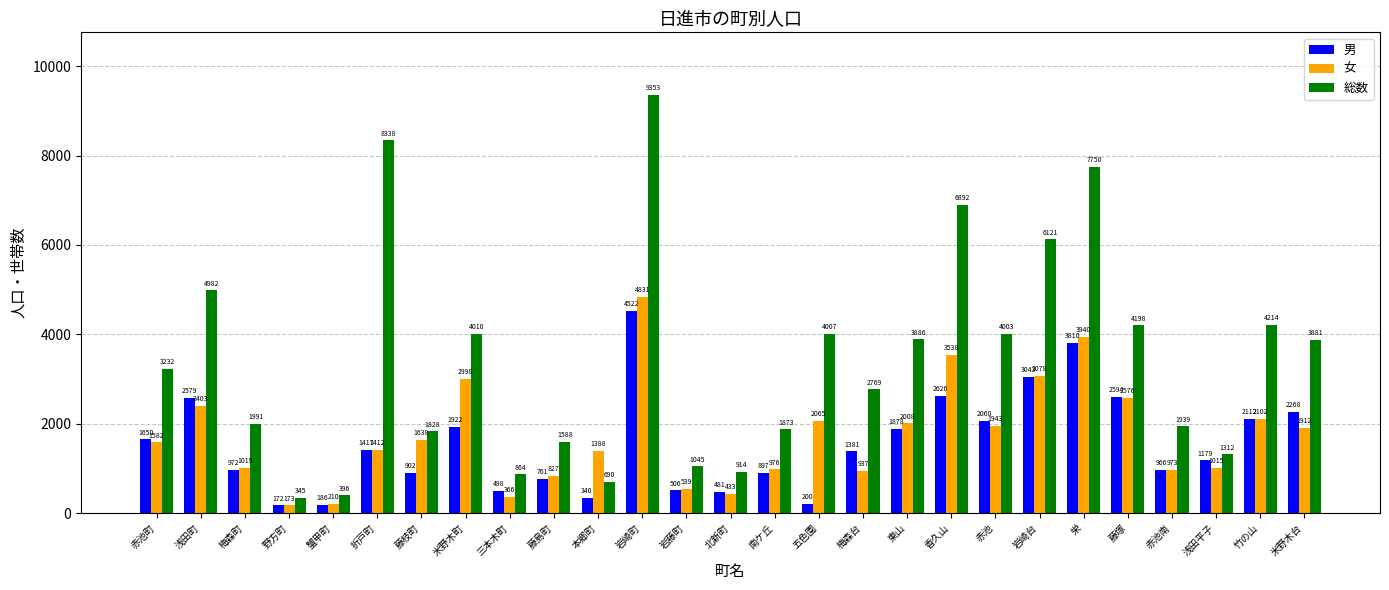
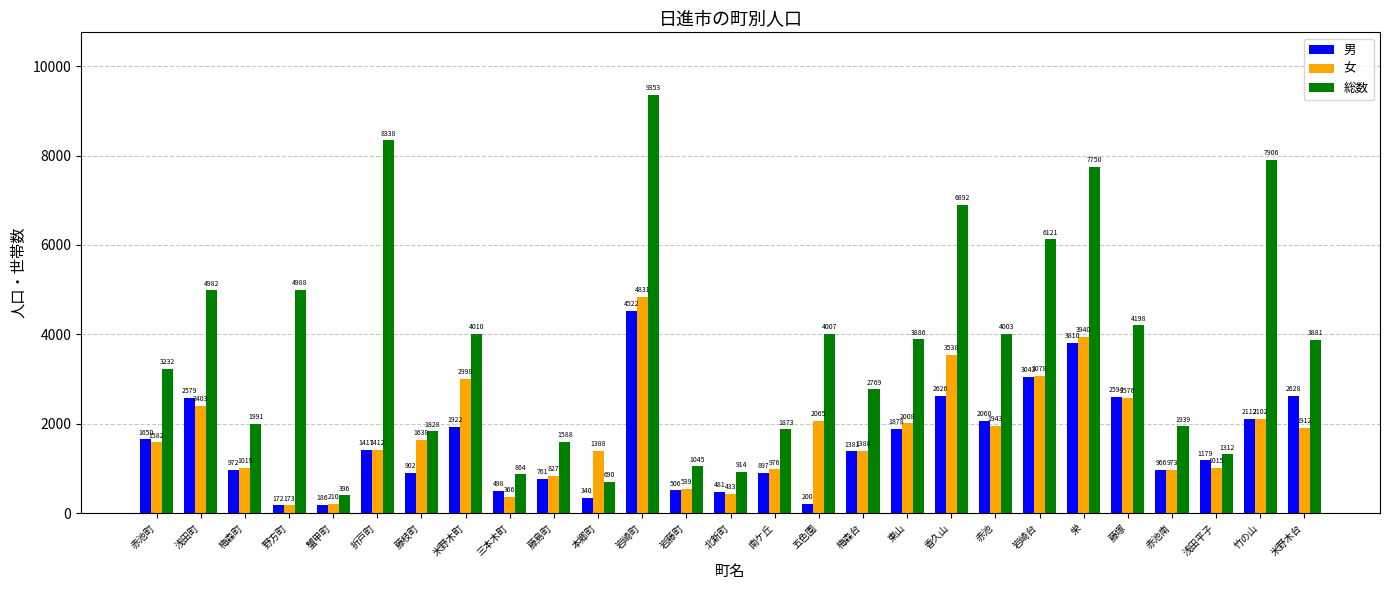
  {
    "男": {
      "浅田町": 2579,
      "野方町": 172,
      "蟹甲町": 186,
      "藤枝町": 902,
      "米野木町": 1922,
      "三本木町": 498,
      "藤島町": 761,
      "本郷町": 340,
      "岩崎町": 4522,
      "岩藤町": 506,
      "北新町": 481,
      "南ケ丘": 897,
      "五色園": 200,
      "梅森台": 1381,
      "東山": 1878,
      "香久山": 2626,
      "赤池": 2060,
      "栄": 3810,
      "赤池南": 966,
      "浅田平子": 1179,
-     "米野木台": 2268
+     "米野木台": 2628
    },
    "女": {
      "浅田町": 2403,
      "梅森町": 1019,
      "野方町": 173,
      "蟹甲町": 210,
      "藤枝町": 1638,
      "米野木町": 2998,
      "三本木町": 366,
      "藤島町": 827,
      "本郷町": 1388,
      "岩崎町": 4831,
      "岩藤町": 539,
      "北新町": 433,
      "南ケ丘": 976,
      "五色園": 2065,
-     "梅森台": 937,
+     "梅森台": 1388,
      "東山": 2008,
      "香久山": 3538,
      "赤池": 1943,
      "栄": 3940,
      "赤池南": 973,
      "浅田平子": 1015,
      "米野木台": 1912
    },
    "総数": {
      "赤池町": 3232,
      "浅田町": 4982,
      "梅森町": 1991,
-     "野方町": 345,
+     "野方町": 4988,
      "蟹甲町": 396,
      "折戸町": 8338,
      "藤枝町": 1828,
      "米野木町": 4010,
      "三本木町": 864,
      "藤島町": 1588,
      "本郷町": 690,
      "岩崎町": 9353,
      "岩藤町": 1045,
      "北新町": 914,
      "南ケ丘": 1873,
      "五色園": 4007,
      "梅森台": 2769,
      "東山": 3886,
      "香久山": 6892,
      "赤池": 4003,
      "岩崎台": 6121,
      "栄": 7750,
      "藤塚": 4198,
      "赤池南": 1939,
      "浅田平子": 1312,
-     "竹の山": 4214,
+     "竹の山": 7906,
      "米野木台": 3881
    }
  }
